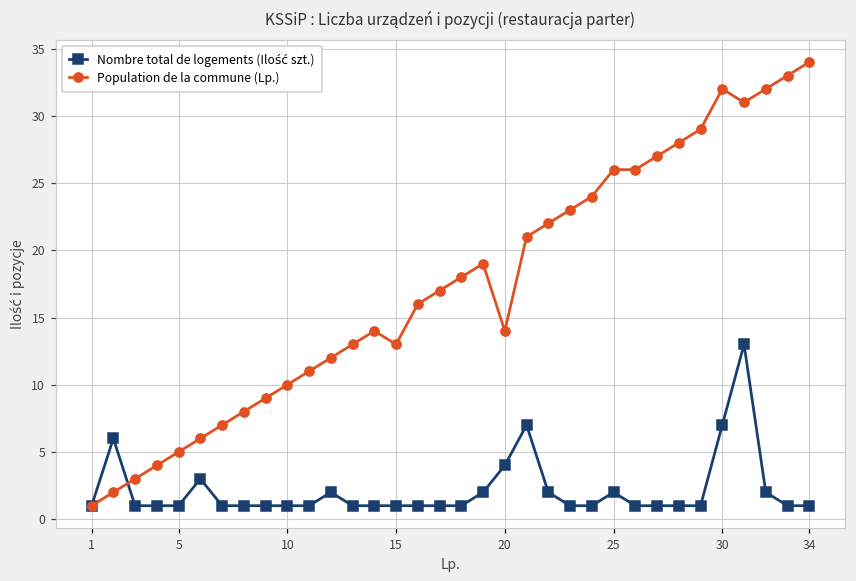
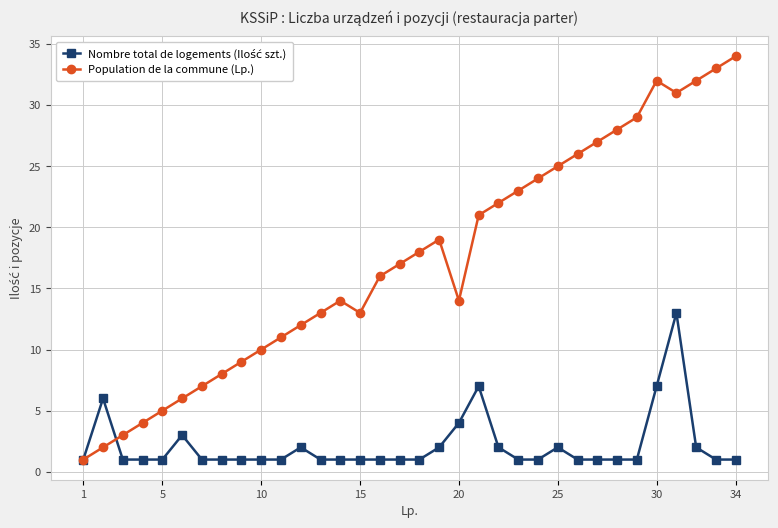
  {
    "Nombre total de logements (Ilość szt.)": {
      "5": 1,
      "10": 1,
      "15": 1,
      "20": 4,
      "25": 2,
      "30": 7,
      "34": 1
    },
    "Population de la commune (Lp.)": {
      "5": 5,
      "10": 10,
      "15": 13,
      "20": 14,
-     "25": 26,
+     "25": 25,
      "30": 32,
      "34": 34
    }
  }
